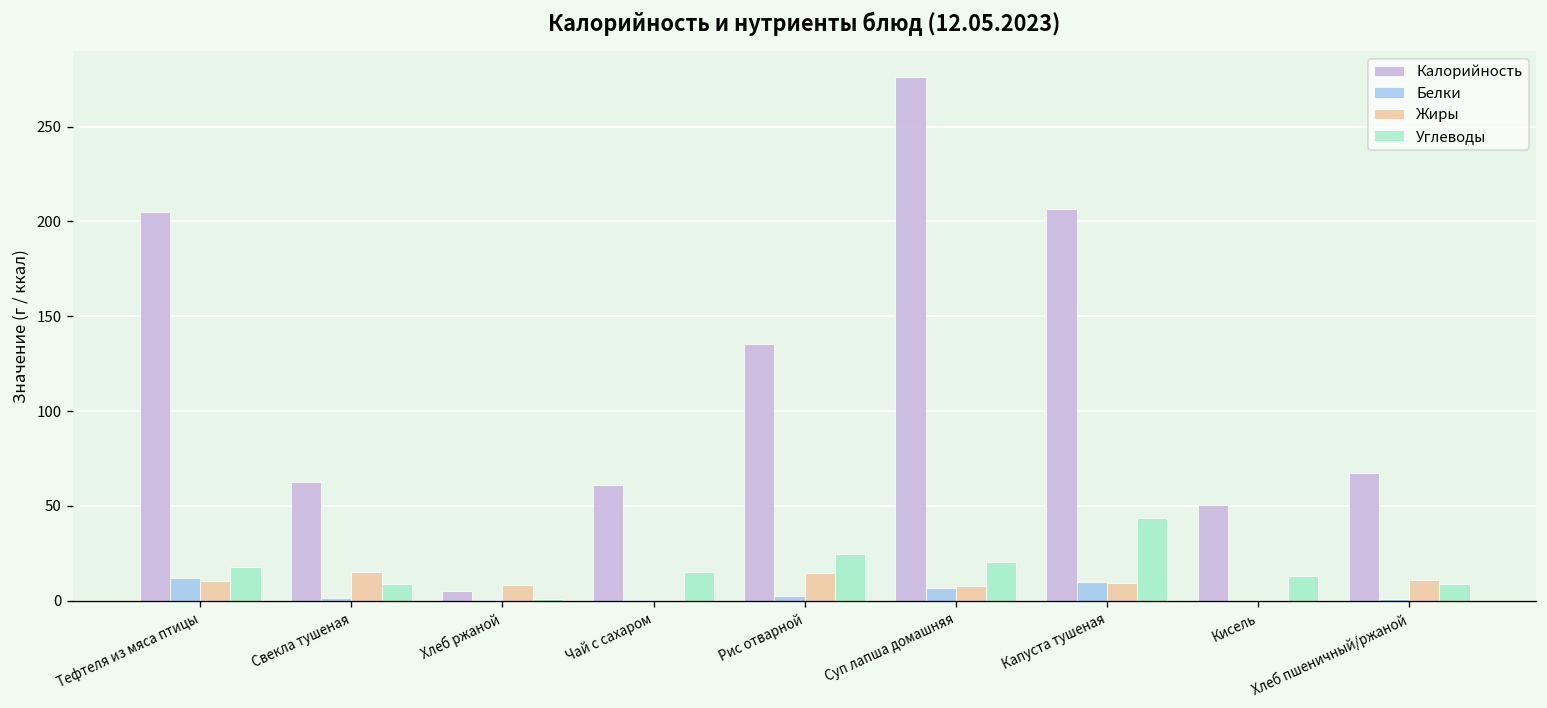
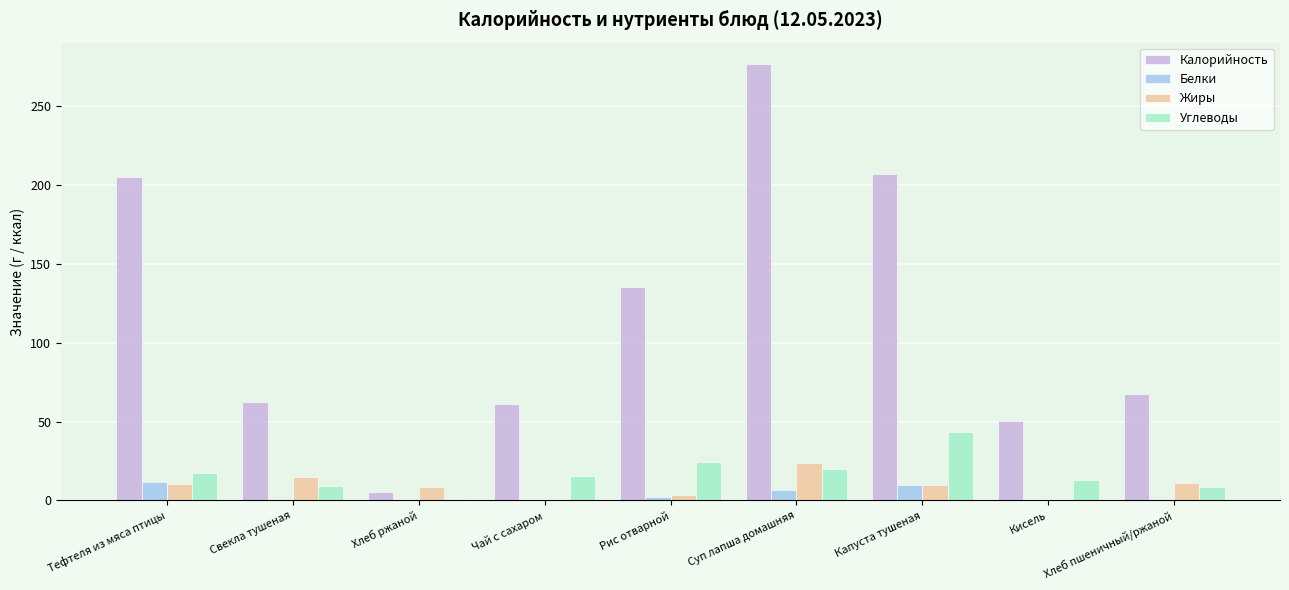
  {
    "Жиры": {
      "Тефтеля из мяса птицы": 11,
      "Свекла тушеная": 15,
      "Хлеб ржаной": 8,
      "Чай с сахаром": 0,
-     "Рис отварной": 15,
-     "Суп лапша домашняя": 8,
+     "Рис отварной": 3,
+     "Суп лапша домашняя": 24,
      "Капуста тушеная": 10,
      "Кисель": 0,
      "Хлеб пшеничный/ржаной": 11
    }
  }
